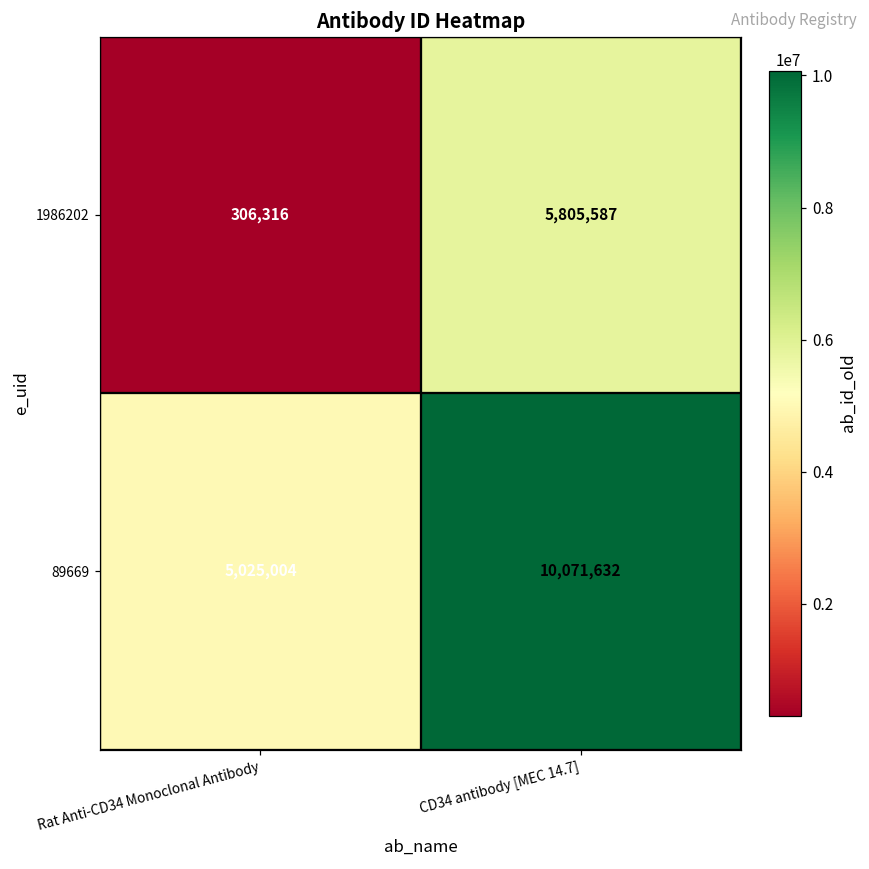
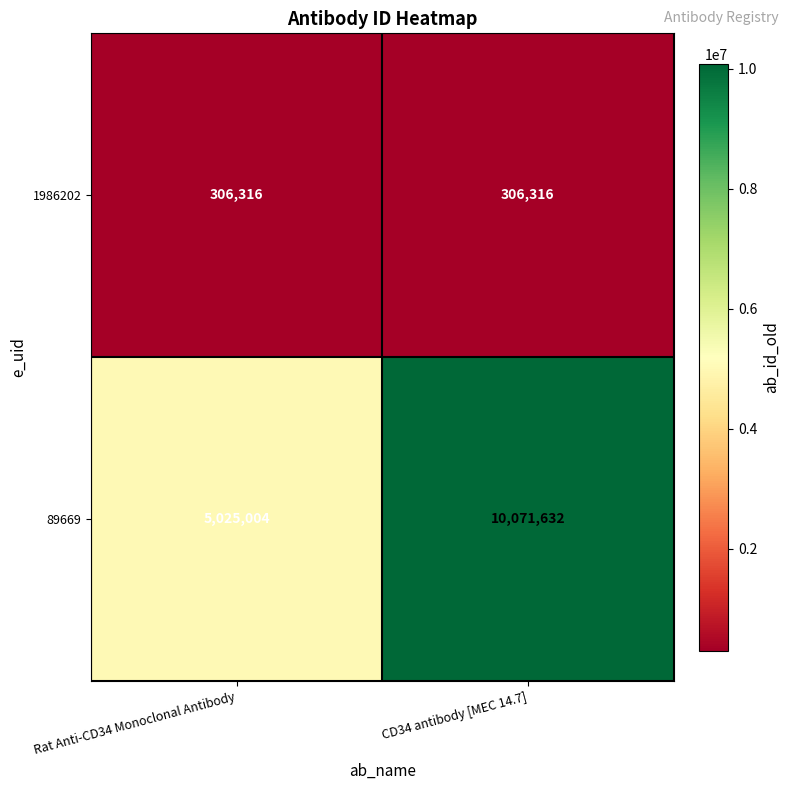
  {
    "1986202": {
      "Rat Anti-CD34 Monoclonal Antibody": "306,316",
-     "CD34 antibody [MEC 14.7]": "5,805,587"
+     "CD34 antibody [MEC 14.7]": "306,316"
    },
    "89669": {
      "Rat Anti-CD34 Monoclonal Antibody": "5,025,004",
      "CD34 antibody [MEC 14.7]": "10,071,632"
    }
  }
